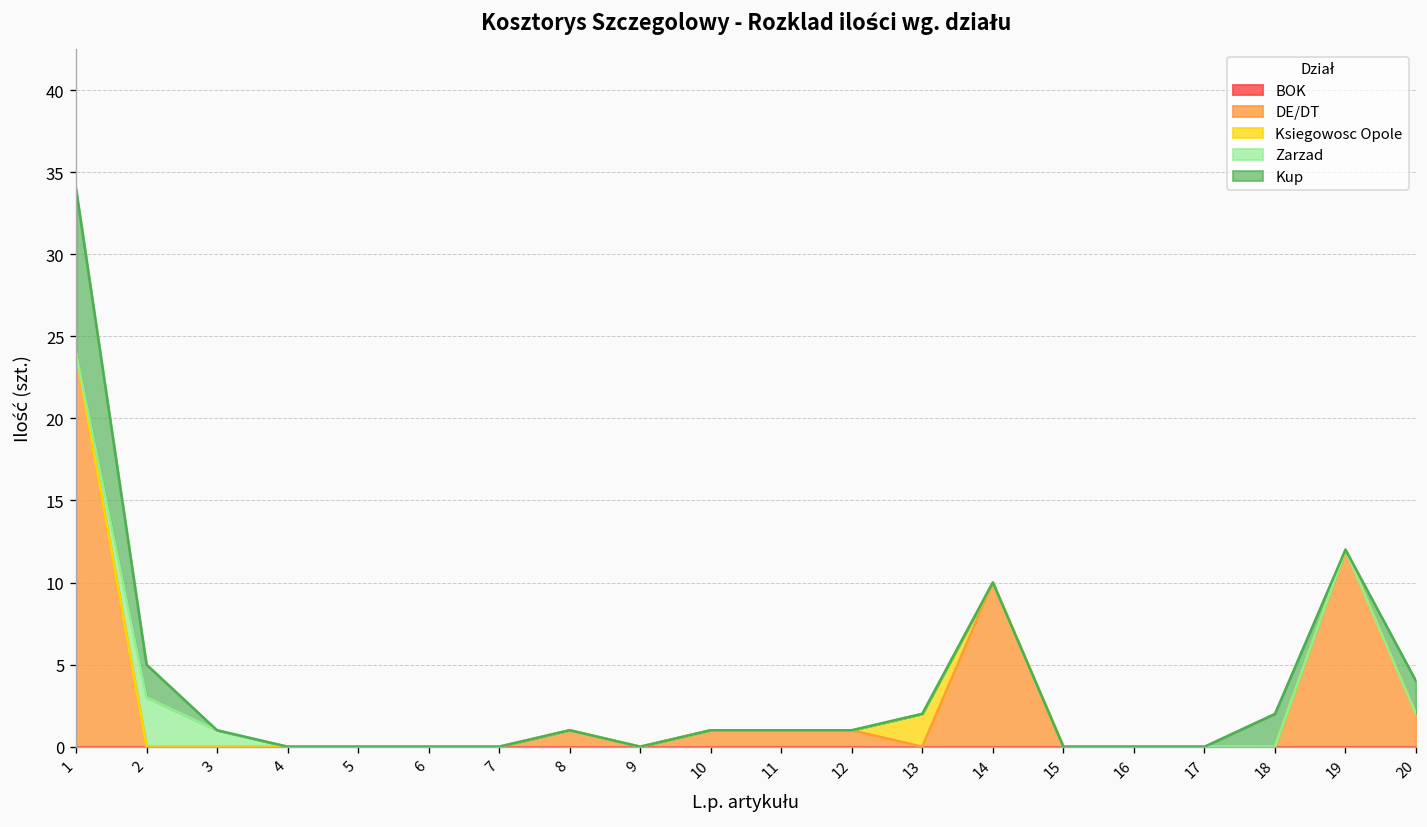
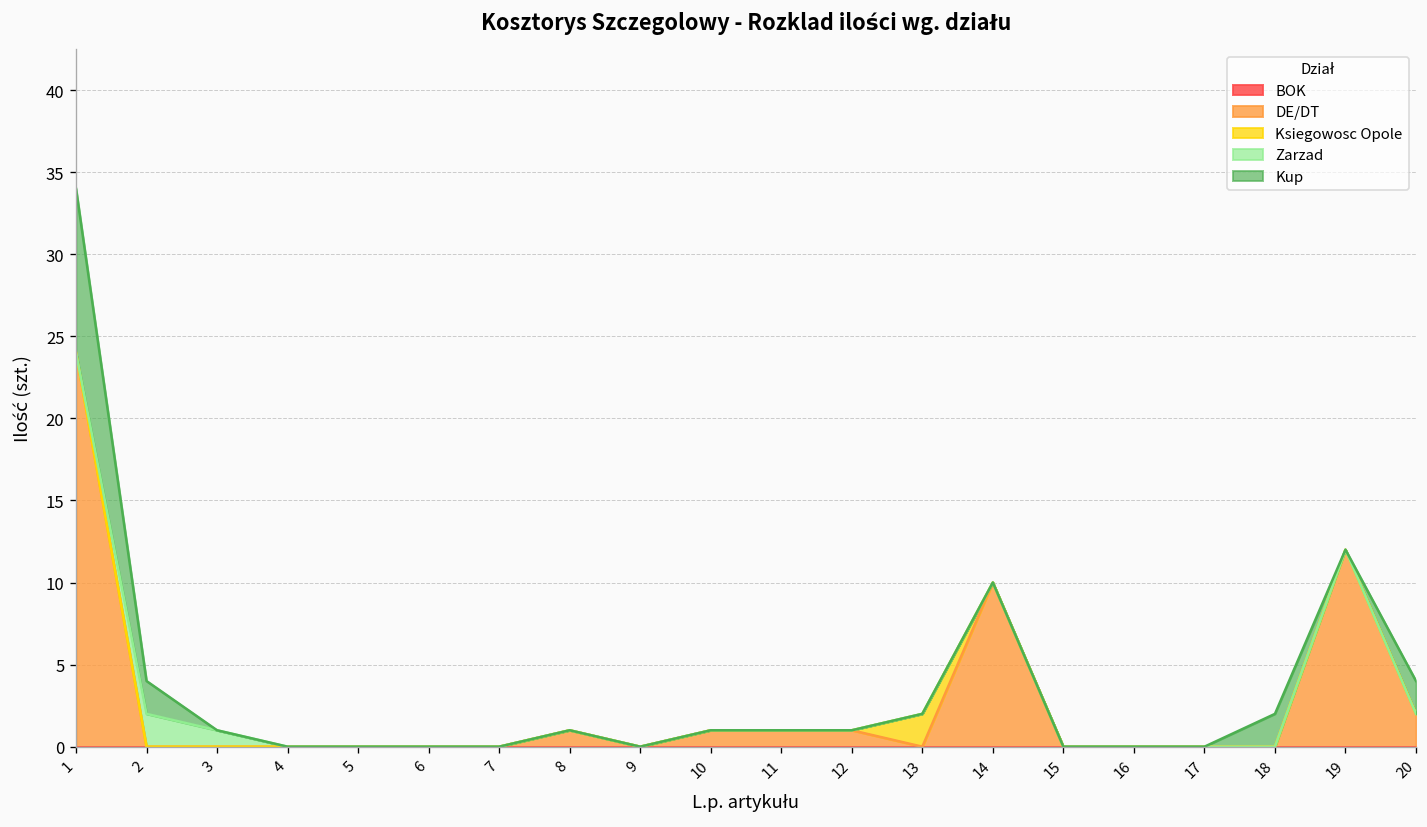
  {
    "BOK": {
      "1": 0,
      "8": 0,
      "10": 0,
      "11": 0,
      "12": 0,
      "14": 0,
      "19": 0,
      "20": 0
    },
    "Zarzad": {
-     "2": 3
+     "2": 2
    },
    "Kup": {
      "1": 10,
      "2": 2,
      "18": 2,
      "20": 2
    }
  }
